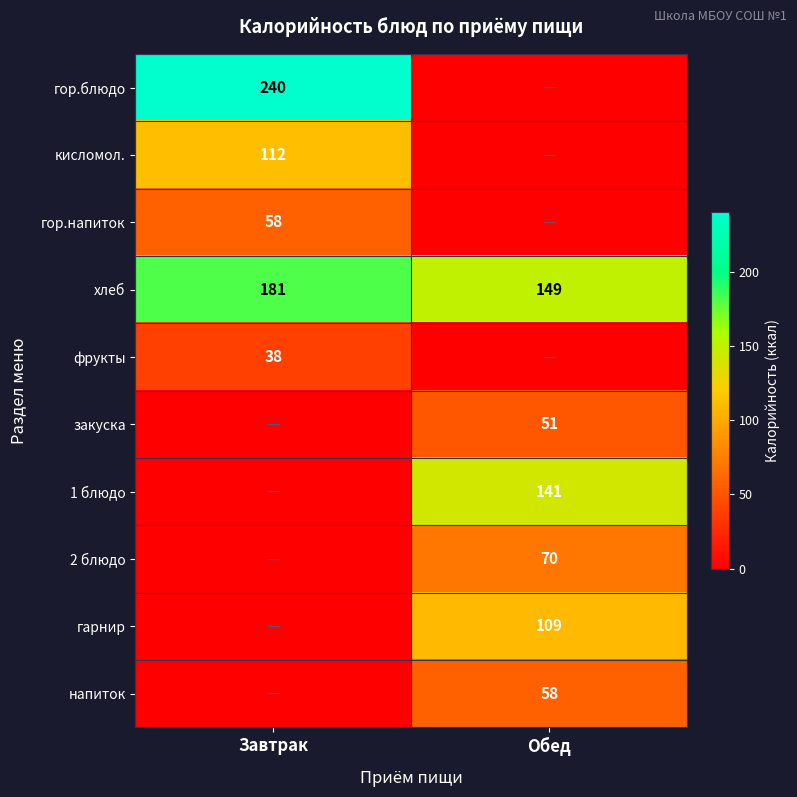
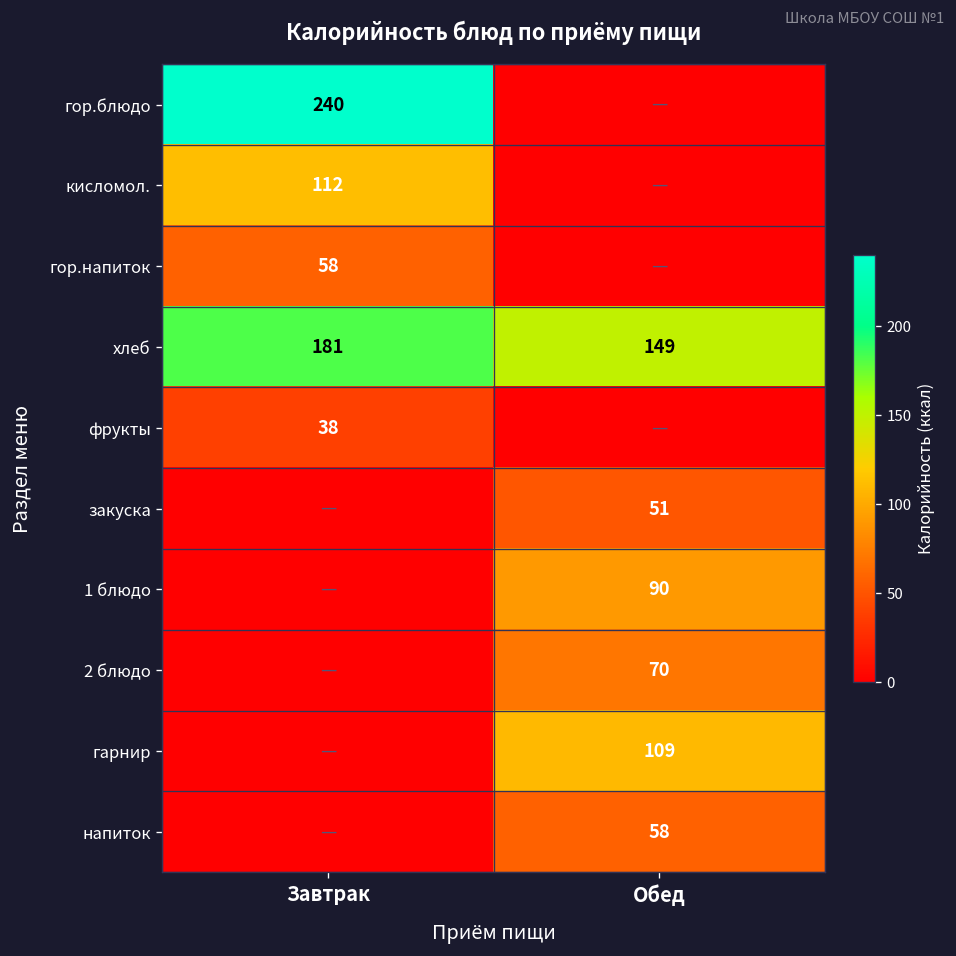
  {
    "гор.блюдо": {
      "Завтрак": 240
    },
    "кисломол.": {
      "Завтрак": 112
    },
    "гор.напиток": {
      "Завтрак": 58
    },
    "хлеб": {
      "Завтрак": 181,
      "Обед": 149
    },
    "фрукты": {
      "Завтрак": 38
    },
    "закуска": {
      "Обед": 51
    },
    "1 блюдо": {
-     "Обед": 141
+     "Обед": 90
    },
    "2 блюдо": {
      "Обед": 70
    },
    "гарнир": {
      "Обед": 109
    },
    "напиток": {
      "Обед": 58
    }
  }
